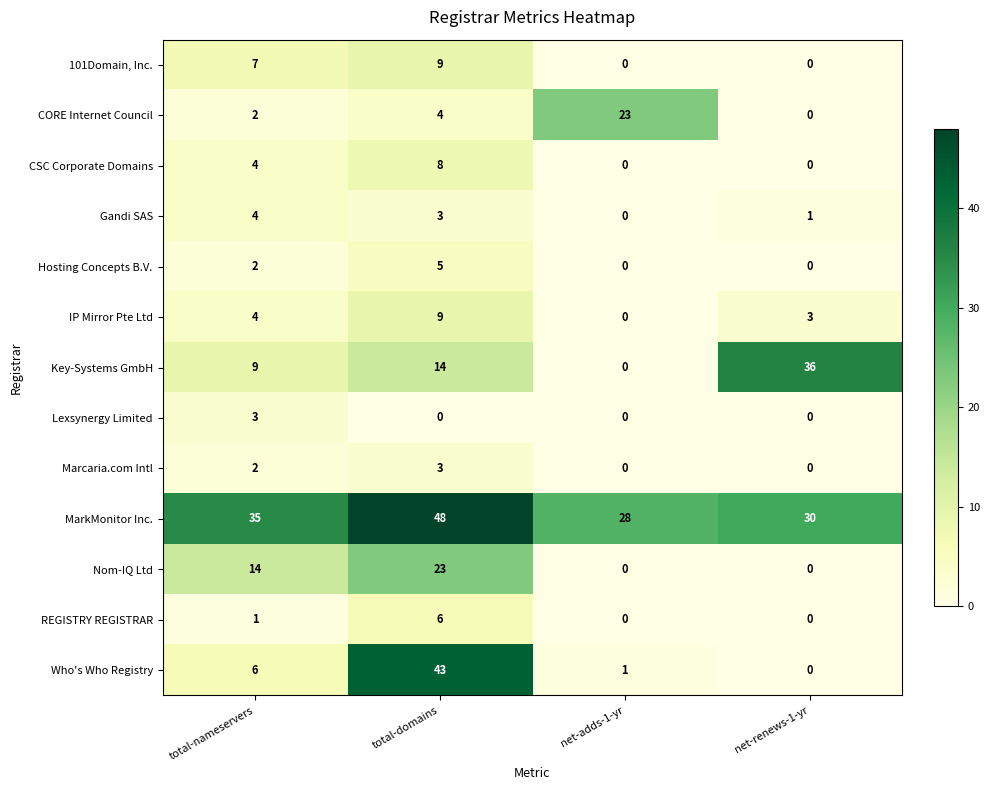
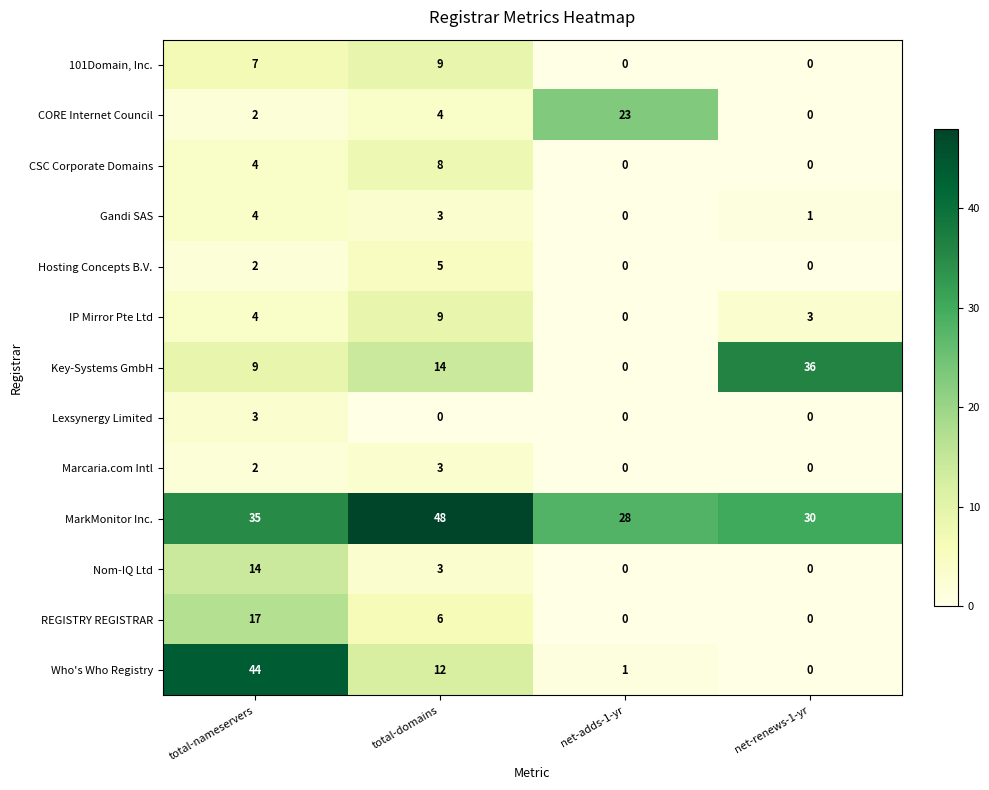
  {
    "101Domain, Inc.": {
      "total-nameservers": 7,
      "total-domains": 9,
      "net-adds-1-yr": 0,
      "net-renews-1-yr": 0
    },
    "CORE Internet Council": {
      "total-nameservers": 2,
      "total-domains": 4,
      "net-adds-1-yr": 23,
      "net-renews-1-yr": 0
    },
    "CSC Corporate Domains": {
      "total-nameservers": 4,
      "total-domains": 8,
      "net-adds-1-yr": 0,
      "net-renews-1-yr": 0
    },
    "Gandi SAS": {
      "total-nameservers": 4,
      "total-domains": 3,
      "net-adds-1-yr": 0,
      "net-renews-1-yr": 1
    },
    "Hosting Concepts B.V.": {
      "total-nameservers": 2,
      "total-domains": 5,
      "net-adds-1-yr": 0,
      "net-renews-1-yr": 0
    },
    "IP Mirror Pte Ltd": {
      "total-nameservers": 4,
      "total-domains": 9,
      "net-adds-1-yr": 0,
      "net-renews-1-yr": 3
    },
    "Key-Systems GmbH": {
      "total-nameservers": 9,
      "total-domains": 14,
      "net-adds-1-yr": 0,
      "net-renews-1-yr": 36
    },
    "Lexsynergy Limited": {
      "total-nameservers": 3,
      "total-domains": 0,
      "net-adds-1-yr": 0,
      "net-renews-1-yr": 0
    },
    "Marcaria.com Intl": {
      "total-nameservers": 2,
      "total-domains": 3,
      "net-adds-1-yr": 0,
      "net-renews-1-yr": 0
    },
    "MarkMonitor Inc.": {
      "total-nameservers": 35,
      "total-domains": 48,
      "net-adds-1-yr": 28,
      "net-renews-1-yr": 30
    },
    "Nom-IQ Ltd": {
      "total-nameservers": 14,
-     "total-domains": 23,
+     "total-domains": 3,
      "net-adds-1-yr": 0,
      "net-renews-1-yr": 0
    },
    "REGISTRY REGISTRAR": {
-     "total-nameservers": 1,
+     "total-nameservers": 17,
      "total-domains": 6,
      "net-adds-1-yr": 0,
      "net-renews-1-yr": 0
    },
    "Who's Who Registry": {
-     "total-nameservers": 6,
-     "total-domains": 43,
+     "total-nameservers": 44,
+     "total-domains": 12,
      "net-adds-1-yr": 1,
      "net-renews-1-yr": 0
    }
  }
